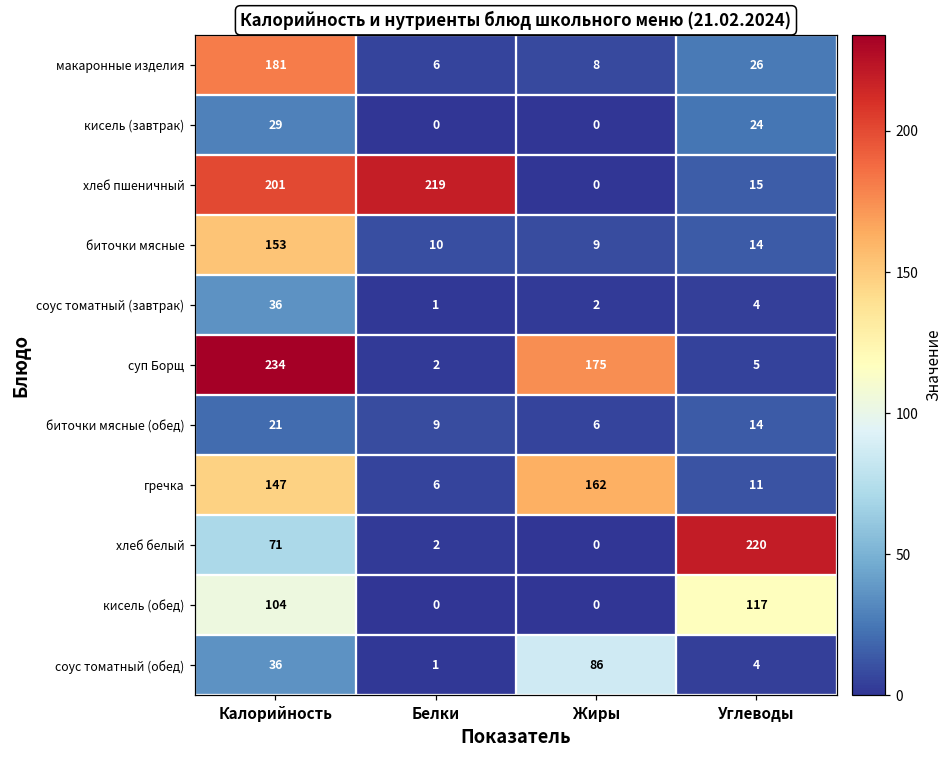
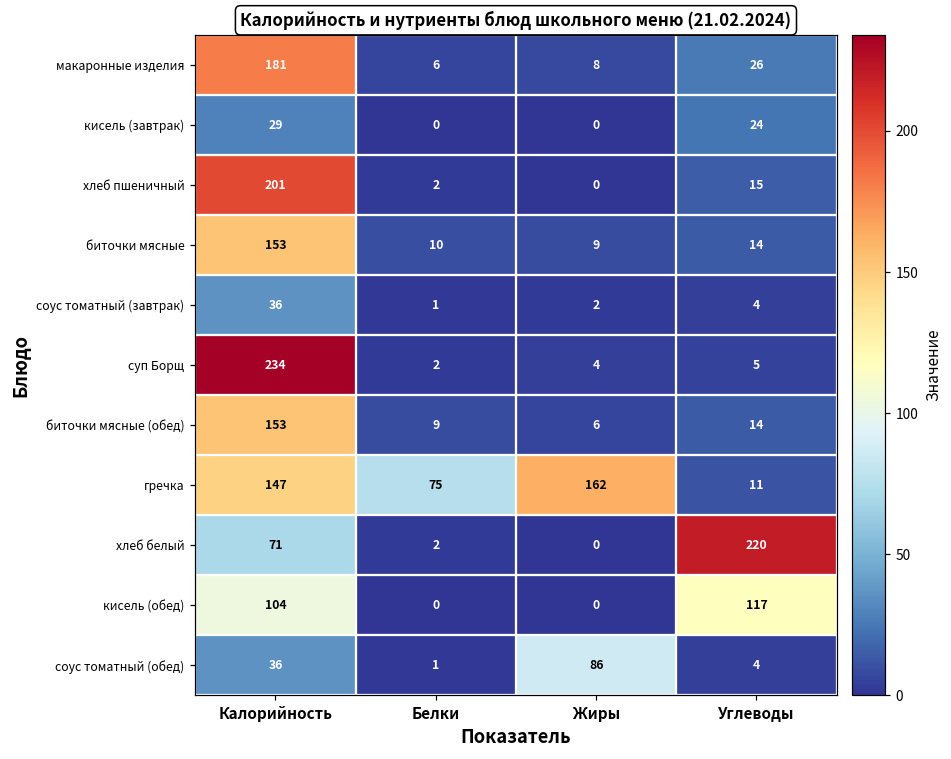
  {
    "макаронные изделия": {
      "Калорийность": 181,
      "Белки": 6,
      "Жиры": 8,
      "Углеводы": 26
    },
    "кисель (завтрак)": {
      "Калорийность": 29,
      "Белки": 0,
      "Жиры": 0,
      "Углеводы": 24
    },
    "хлеб пшеничный": {
      "Калорийность": 201,
-     "Белки": 219,
+     "Белки": 2,
      "Жиры": 0,
      "Углеводы": 15
    },
    "биточки мясные": {
      "Калорийность": 153,
      "Белки": 10,
      "Жиры": 9,
      "Углеводы": 14
    },
    "соус томатный (завтрак)": {
      "Калорийность": 36,
      "Белки": 1,
      "Жиры": 2,
      "Углеводы": 4
    },
    "суп Борщ": {
      "Калорийность": 234,
      "Белки": 2,
-     "Жиры": 175,
+     "Жиры": 4,
      "Углеводы": 5
    },
    "биточки мясные (обед)": {
-     "Калорийность": 21,
+     "Калорийность": 153,
      "Белки": 9,
      "Жиры": 6,
      "Углеводы": 14
    },
    "гречка": {
      "Калорийность": 147,
-     "Белки": 6,
+     "Белки": 75,
      "Жиры": 162,
      "Углеводы": 11
    },
    "хлеб белый": {
      "Калорийность": 71,
      "Белки": 2,
      "Жиры": 0,
      "Углеводы": 220
    },
    "кисель (обед)": {
      "Калорийность": 104,
      "Белки": 0,
      "Жиры": 0,
      "Углеводы": 117
    },
    "соус томатный (обед)": {
      "Калорийность": 36,
      "Белки": 1,
      "Жиры": 86,
      "Углеводы": 4
    }
  }
